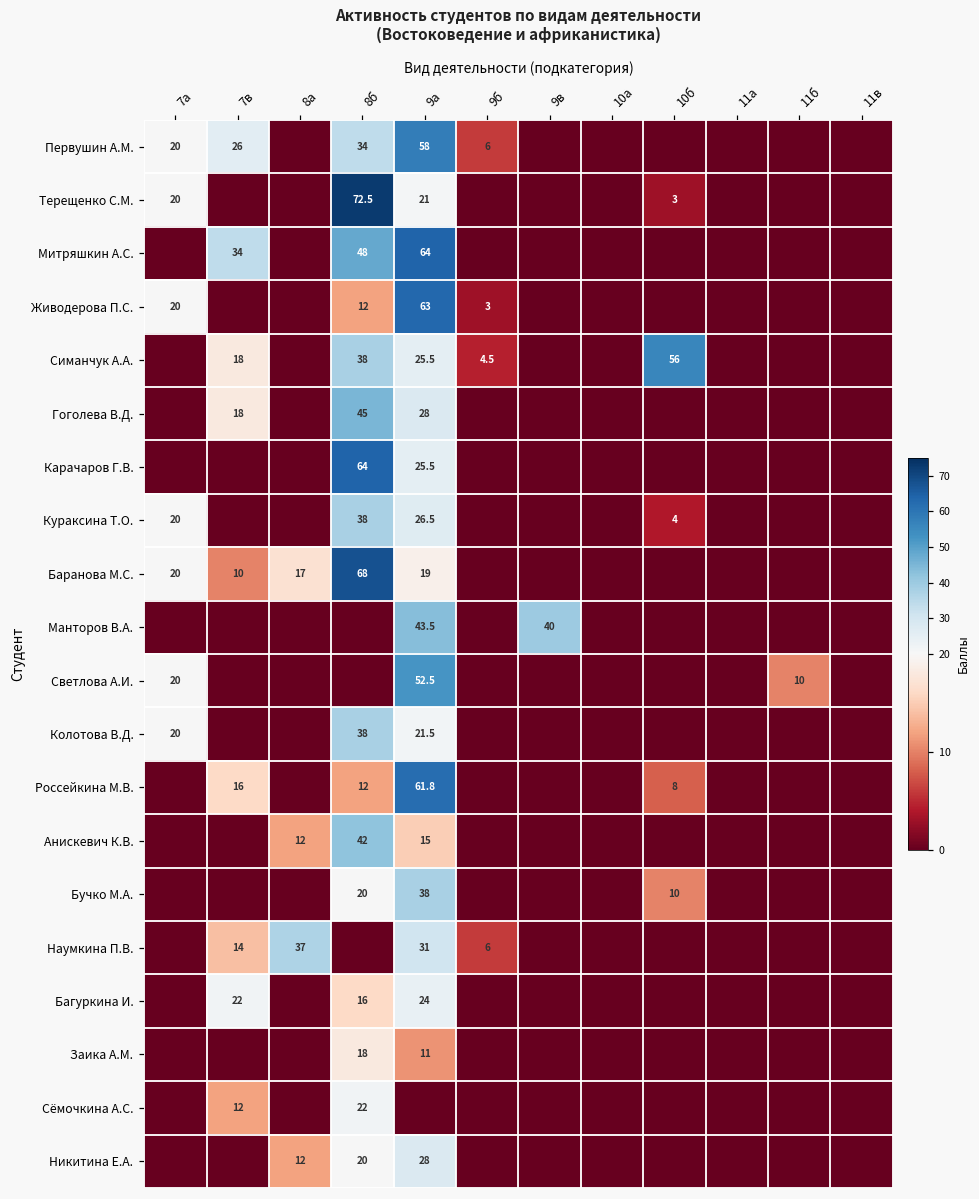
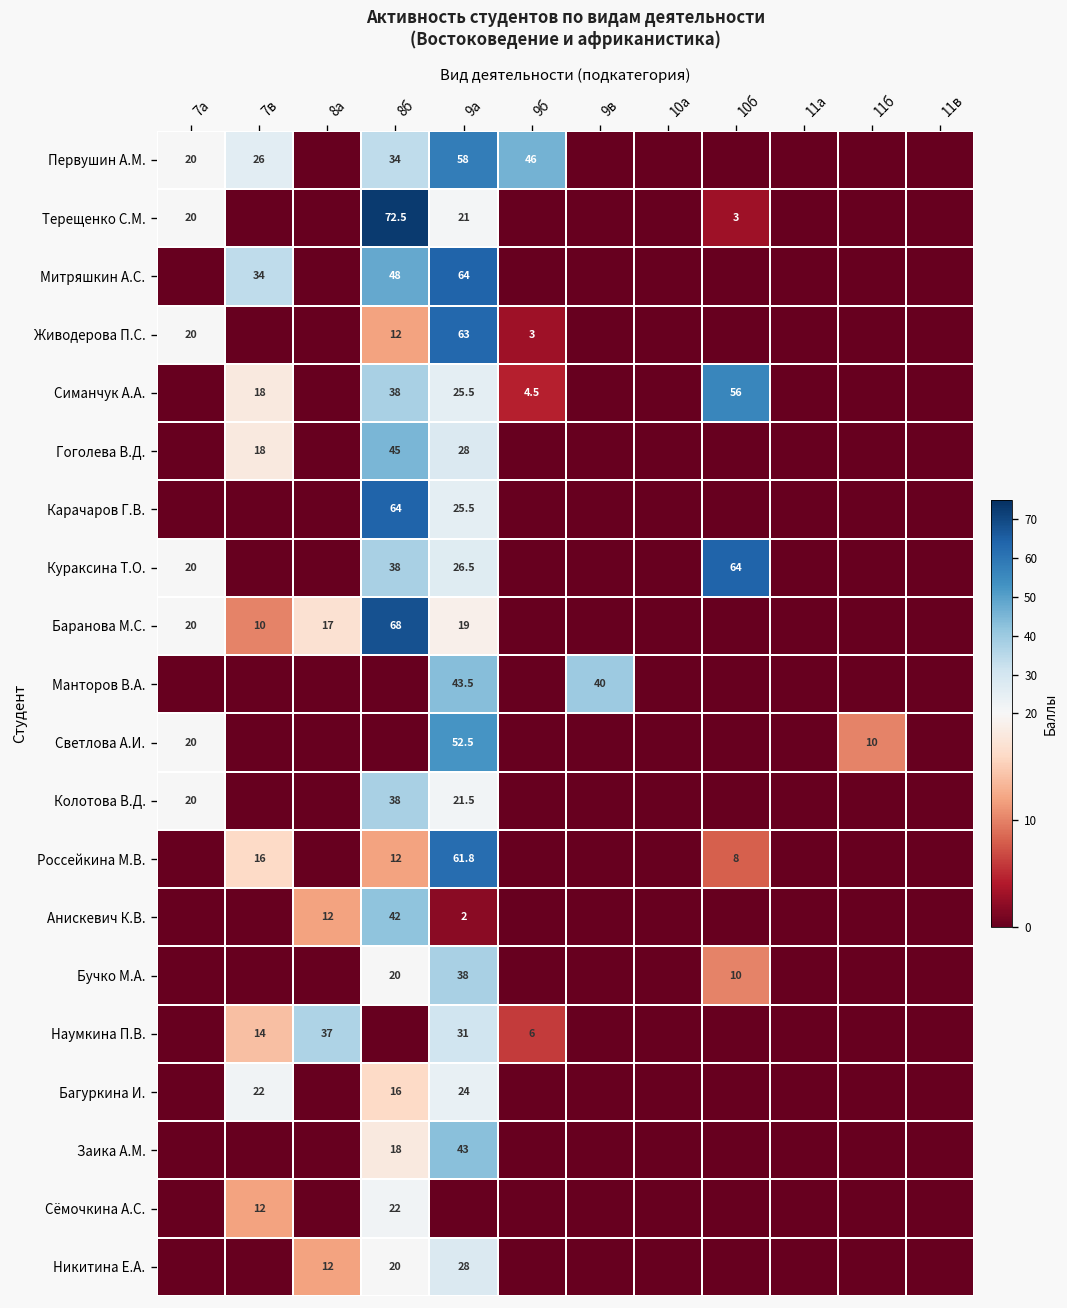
  {
    "Первушин А.М.": {
      "7а": 20,
      "7в": 26,
      "8б": 34,
      "9а": 58,
-     "9б": 6
+     "9б": 46
    },
    "Терещенко С.М.": {
      "7а": 20,
      "8б": 72.5,
      "9а": 21,
      "10б": 3
    },
    "Митряшкин А.С.": {
      "7в": 34,
      "8б": 48,
      "9а": 64
    },
    "Живодерова П.С.": {
      "7а": 20,
      "8б": 12,
      "9а": 63,
      "9б": 3
    },
    "Симанчук А.А.": {
      "7в": 18,
      "8б": 38,
      "9а": 25.5,
      "9б": 4.5,
      "10б": 56
    },
    "Гоголева В.Д.": {
      "7в": 18,
      "8б": 45,
      "9а": 28
    },
    "Карачаров Г.В.": {
      "8б": 64,
      "9а": 25.5
    },
    "Кураксина Т.О.": {
      "7а": 20,
      "8б": 38,
      "9а": 26.5,
-     "10б": 4
+     "10б": 64
    },
    "Баранова М.С.": {
      "7а": 20,
      "7в": 10,
      "8а": 17,
      "8б": 68,
      "9а": 19
    },
    "Манторов В.А.": {
      "9а": 43.5,
      "9в": 40
    },
    "Светлова А.И.": {
      "7а": 20,
      "9а": 52.5,
      "11б": 10
    },
    "Колотова В.Д.": {
      "7а": 20,
      "8б": 38,
      "9а": 21.5
    },
    "Россейкина М.В.": {
      "7в": 16,
      "8б": 12,
      "9а": 61.8,
      "10б": 8
    },
    "Анискевич К.В.": {
      "8а": 12,
      "8б": 42,
-     "9а": 15
+     "9а": 2
    },
    "Бучко М.А.": {
      "8б": 20,
      "9а": 38,
      "10б": 10
    },
    "Наумкина П.В.": {
      "7в": 14,
      "8а": 37,
      "9а": 31,
      "9б": 6
    },
    "Багуркина И.": {
      "7в": 22,
      "8б": 16,
      "9а": 24
    },
    "Заика А.М.": {
      "8б": 18,
-     "9а": 11
+     "9а": 43
    },
    "Сёмочкина А.С.": {
      "7в": 12,
      "8б": 22
    },
    "Никитина Е.А.": {
      "8а": 12,
      "8б": 20,
      "9а": 28
    }
  }
